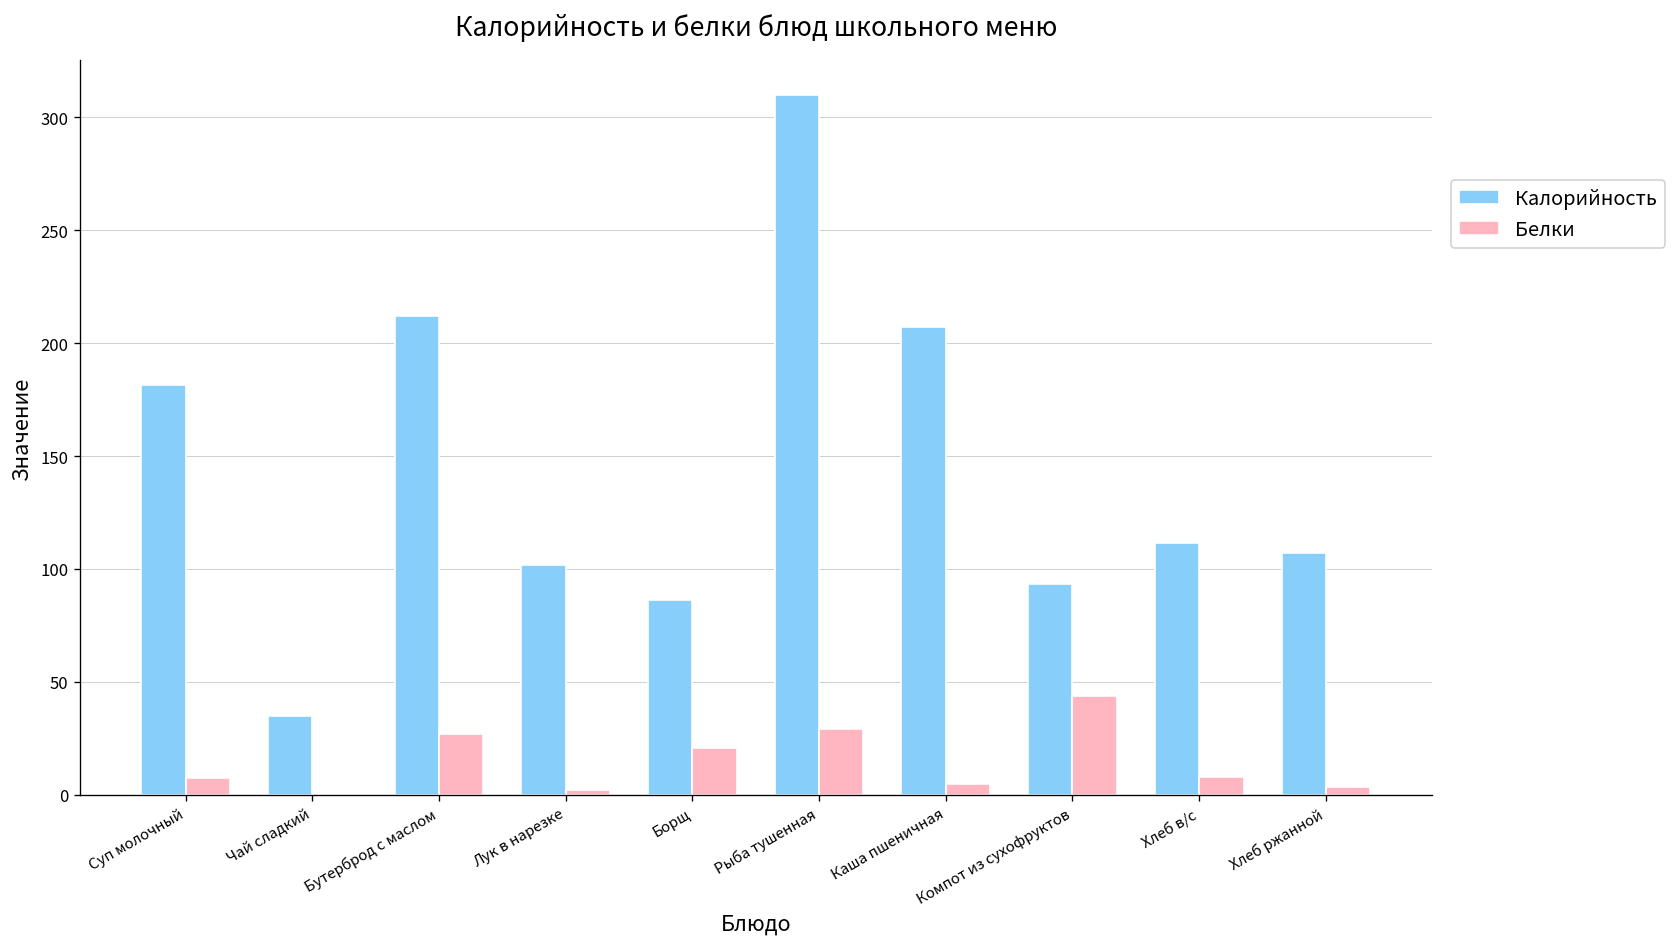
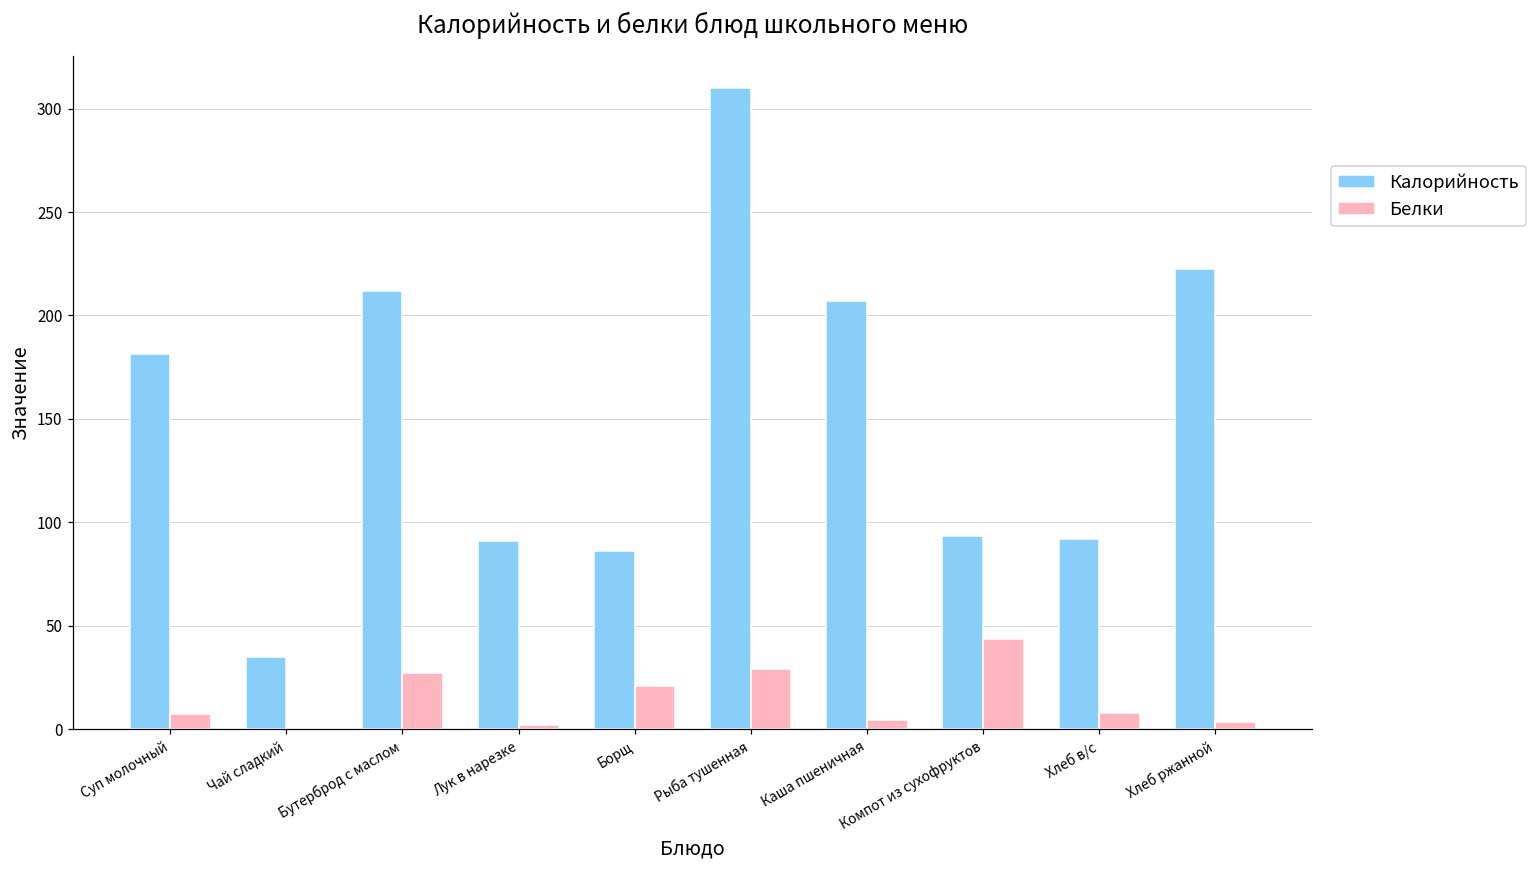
  {
    "Калорийность": {
      "Суп молочный": 182,
      "Чай сладкий": 35,
      "Бутерброд с маслом": 212,
-     "Лук в нарезке": 102,
+     "Лук в нарезке": 91,
      "Борщ": 86,
      "Рыба тушенная": 310,
      "Каша пшеничная": 207,
      "Компот из сухофруктов": 93,
-     "Хлеб в/с": 112,
-     "Хлеб ржанной": 107
+     "Хлеб в/с": 92,
+     "Хлеб ржанной": 222
    },
    "Белки": {
      "Суп молочный": 7,
      "Чай сладкий": 0,
      "Бутерброд с маслом": 27,
      "Лук в нарезке": 2,
      "Борщ": 21,
      "Рыба тушенная": 29,
      "Каша пшеничная": 5,
      "Компот из сухофруктов": 44,
      "Хлеб в/с": 8,
      "Хлеб ржанной": 3
    }
  }
